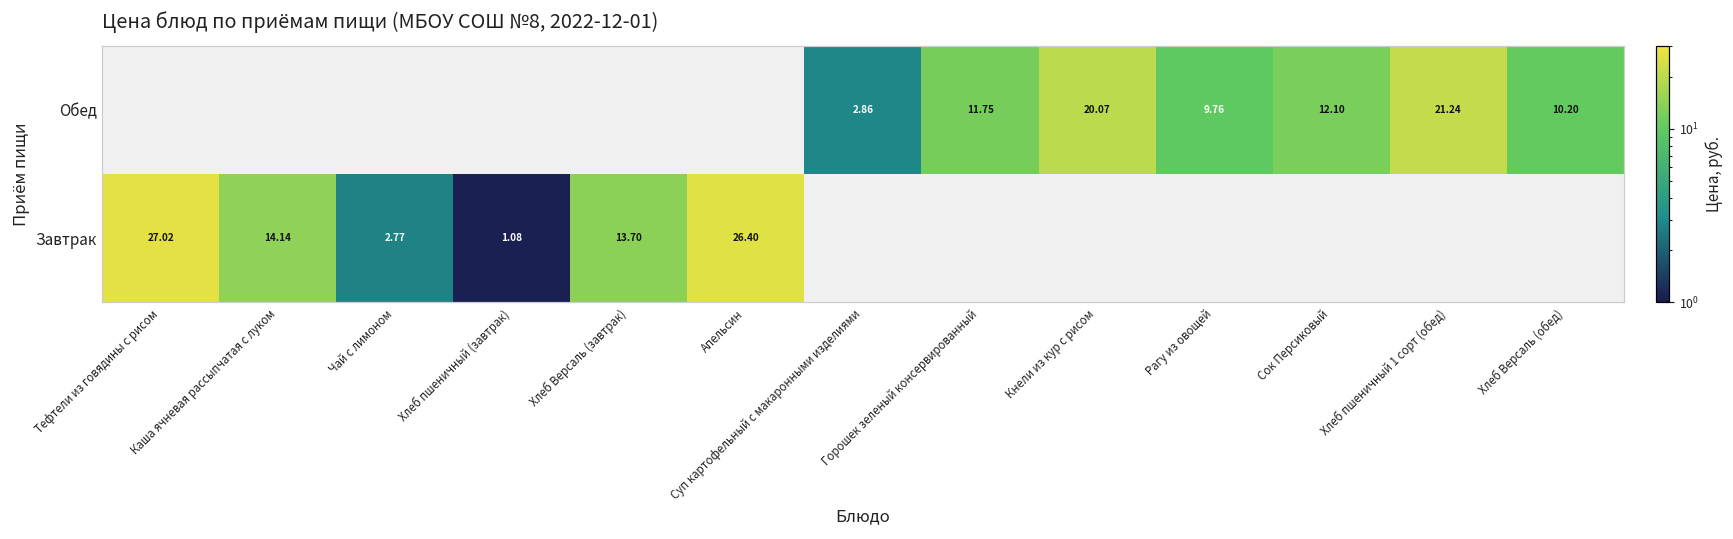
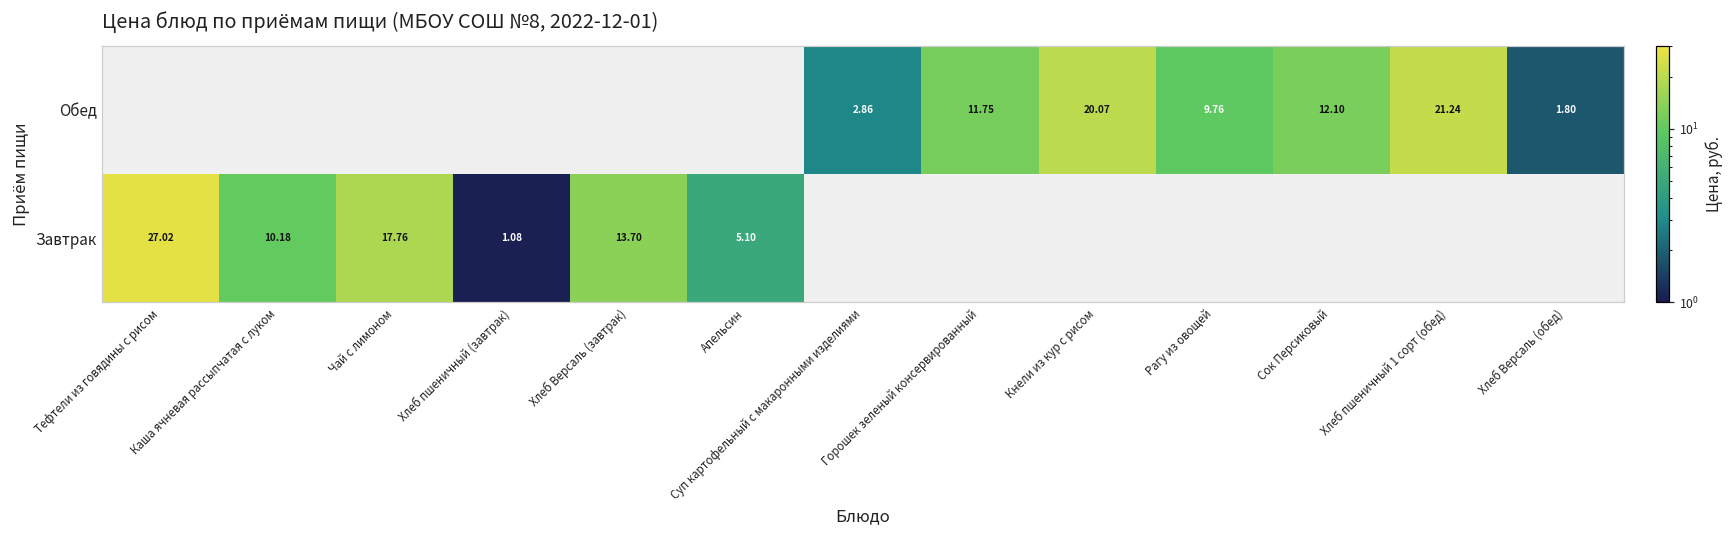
  {
    "Обед": {
      "Суп картофельный с макаронными изделиями": 2.86,
      "Горошек зеленый консервированный": 11.75,
      "Кнели из кур с рисом": 20.07,
      "Рагу из овощей": 9.76,
      "Сок Персиковый": 12.10,
      "Хлеб пшеничный 1 сорт (обед)": 21.24,
-     "Хлеб Версаль (обед)": 10.20
+     "Хлеб Версаль (обед)": 1.80
    },
    "Завтрак": {
      "Тефтели из говядины с рисом": 27.02,
-     "Каша ячневая рассыпчатая с луком": 14.14,
-     "Чай с лимоном": 2.77,
+     "Каша ячневая рассыпчатая с луком": 10.18,
+     "Чай с лимоном": 17.76,
      "Хлеб пшеничный (завтрак)": 1.08,
      "Хлеб Версаль (завтрак)": 13.70,
-     "Апельсин": 26.40
+     "Апельсин": 5.10
    }
  }
